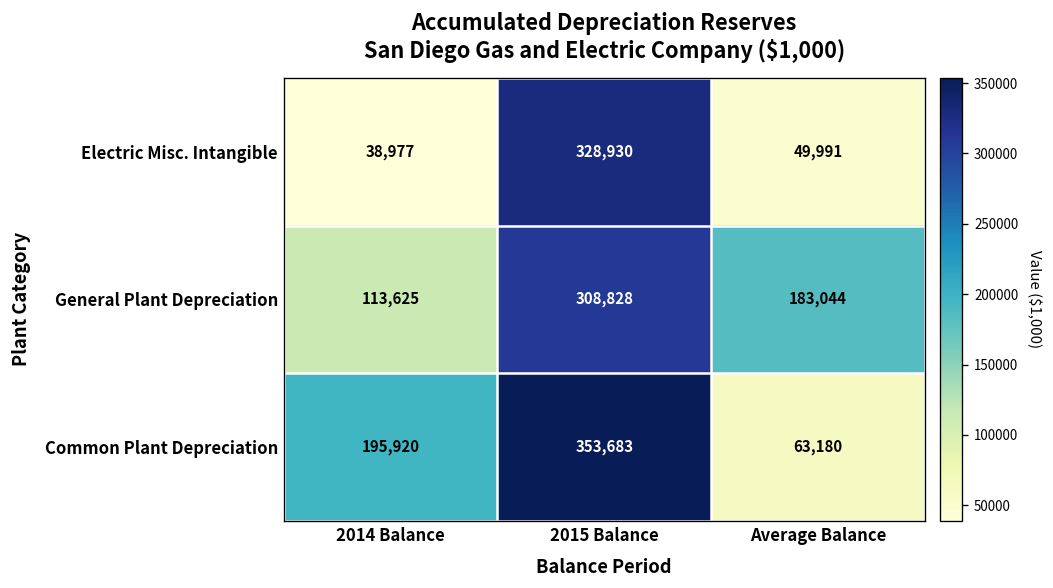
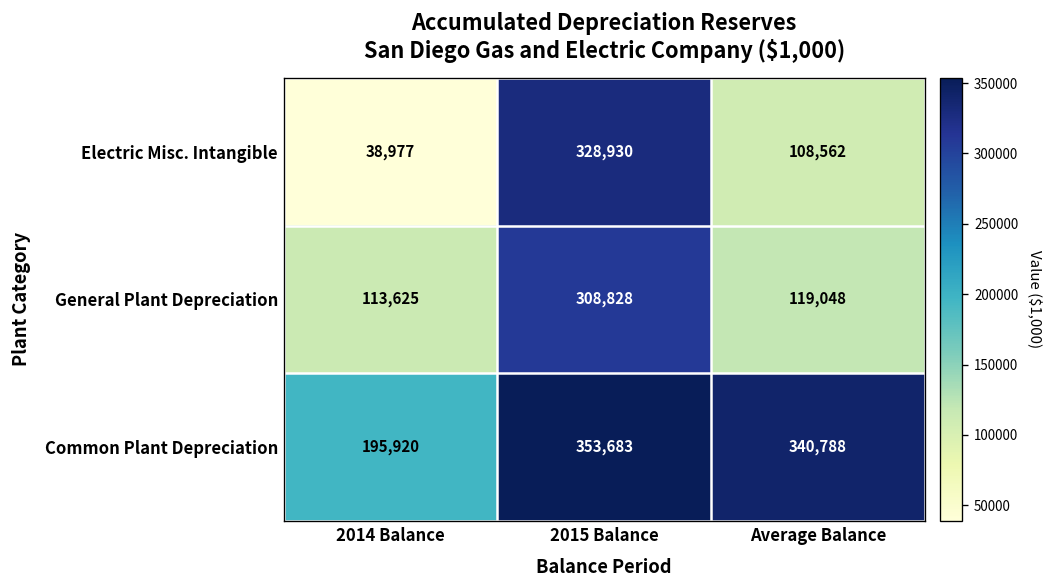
  {
    "Electric Misc. Intangible": {
      "2014 Balance": "38,977",
      "2015 Balance": "328,930",
-     "Average Balance": "49,991"
+     "Average Balance": "108,562"
    },
    "General Plant Depreciation": {
      "2014 Balance": "113,625",
      "2015 Balance": "308,828",
-     "Average Balance": "183,044"
+     "Average Balance": "119,048"
    },
    "Common Plant Depreciation": {
      "2014 Balance": "195,920",
      "2015 Balance": "353,683",
-     "Average Balance": "63,180"
+     "Average Balance": "340,788"
    }
  }
